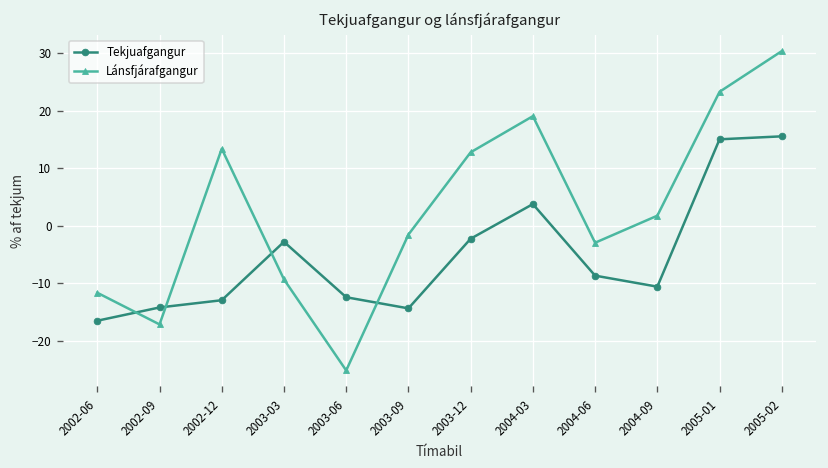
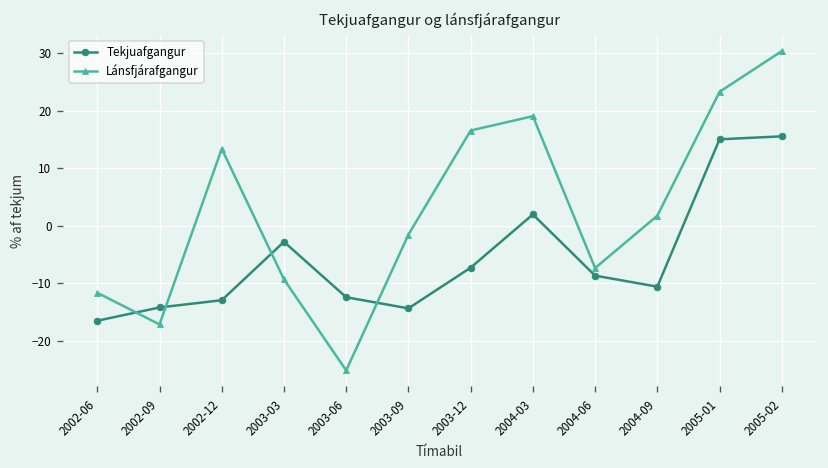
  {
    "Tekjuafgangur": {
      "2002-06": -17,
      "2002-09": -14,
      "2002-12": -13,
      "2003-03": -3,
      "2003-06": -12,
      "2003-09": -14,
-     "2003-12": -2,
-     "2004-03": 4,
+     "2003-12": -7,
+     "2004-03": 2,
      "2004-06": -9,
      "2004-09": -11,
      "2005-01": 15,
      "2005-02": 16
    },
    "Lánsfjárafgangur": {
      "2002-06": -12,
      "2002-09": -17,
      "2002-12": 13,
      "2003-03": -9,
      "2003-06": -25,
      "2003-09": -2,
-     "2003-12": 13,
+     "2003-12": 17,
      "2004-03": 19,
-     "2004-06": -3,
+     "2004-06": -7,
      "2004-09": 2,
      "2005-01": 23,
      "2005-02": 30
    }
  }
